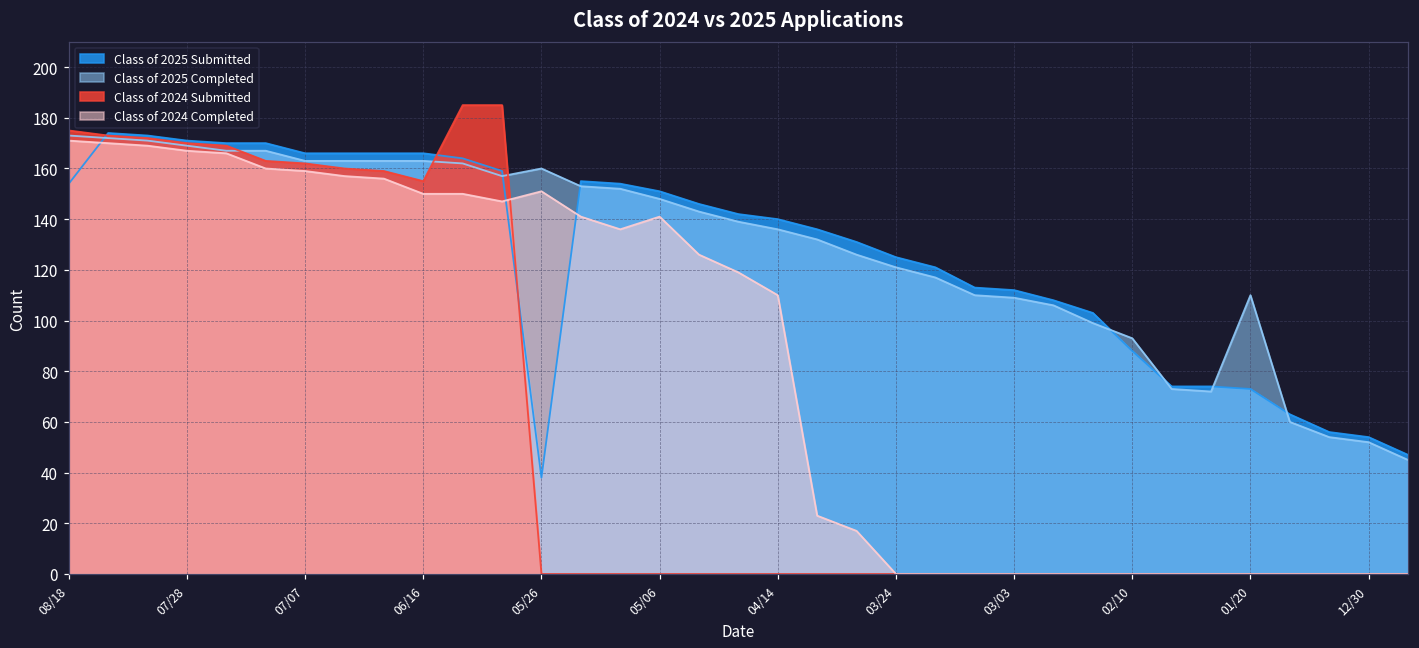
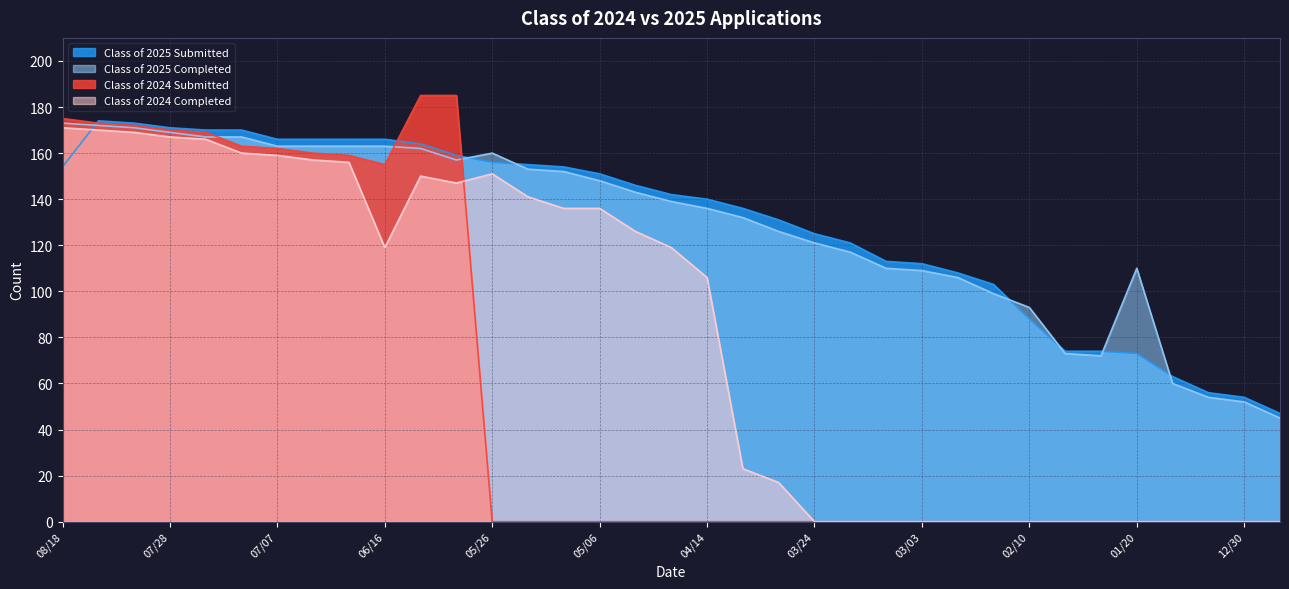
  {
    "Class of 2025 Submitted": {
      "08/18": 154,
      "07/07": 166,
      "06/16": 166,
-     "05/26": 38,
+     "05/26": 156,
      "05/06": 151,
      "04/14": 140,
      "03/24": 125,
      "03/03": 112,
      "02/10": 88,
      "01/20": 73,
      "12/30": 54
    },
    "Class of 2025 Completed": {
      "08/18": 173,
      "06/16": 163,
      "05/26": 160,
      "05/06": 148,
      "04/14": 136,
      "03/24": 121,
      "03/03": 109,
      "02/10": 93,
      "01/20": 110,
      "12/30": 52
    },
    "Class of 2024 Submitted": {
      "08/18": 175,
      "06/16": 155,
      "05/26": 0,
      "05/06": 0,
      "04/14": 0
    },
    "Class of 2024 Completed": {
      "08/18": 171,
      "07/28": 167,
      "07/07": 159,
-     "06/16": 150,
+     "06/16": 119,
      "05/26": 151,
-     "05/06": 141,
-     "04/14": 110
+     "05/06": 136,
+     "04/14": 106
    }
  }
